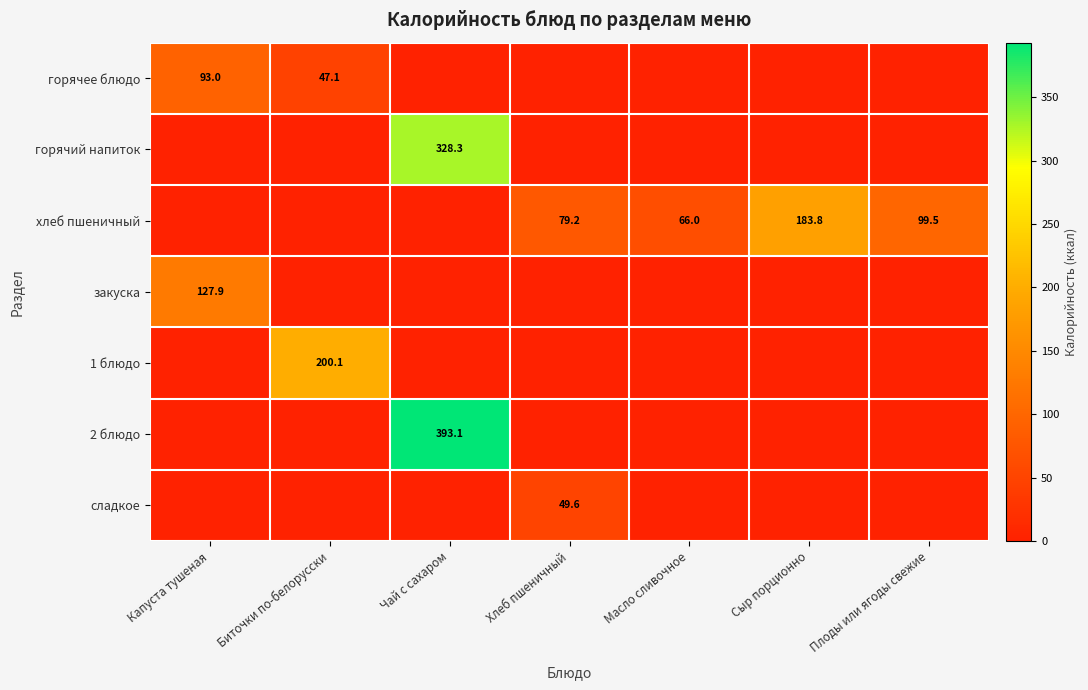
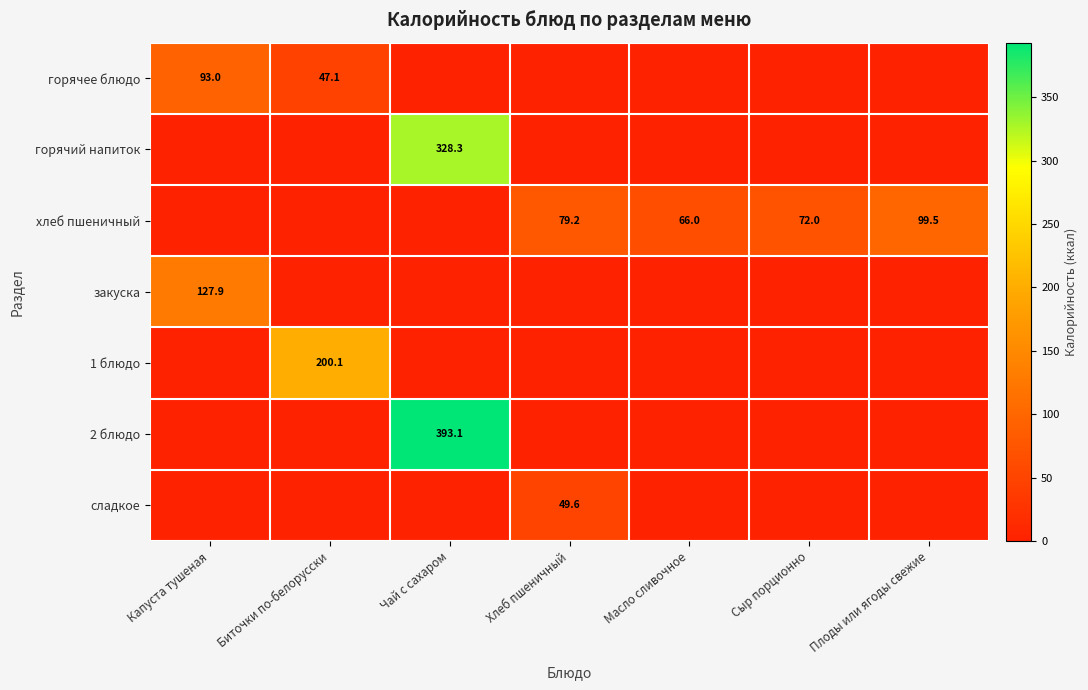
  {
    "горячее блюдо": {
      "Капуста тушеная": 93.0,
      "Биточки по-белорусски": 47.1
    },
    "горячий напиток": {
      "Чай с сахаром": 328.3
    },
    "хлеб пшеничный": {
      "Хлеб пшеничный": 79.2,
      "Масло сливочное": 66.0,
-     "Сыр порционно": 183.8,
+     "Сыр порционно": 72.0,
      "Плоды или ягоды свежие": 99.5
    },
    "закуска": {
      "Капуста тушеная": 127.9
    },
    "1 блюдо": {
      "Биточки по-белорусски": 200.1
    },
    "2 блюдо": {
      "Чай с сахаром": 393.1
    },
    "сладкое": {
      "Хлеб пшеничный": 49.6
    }
  }
